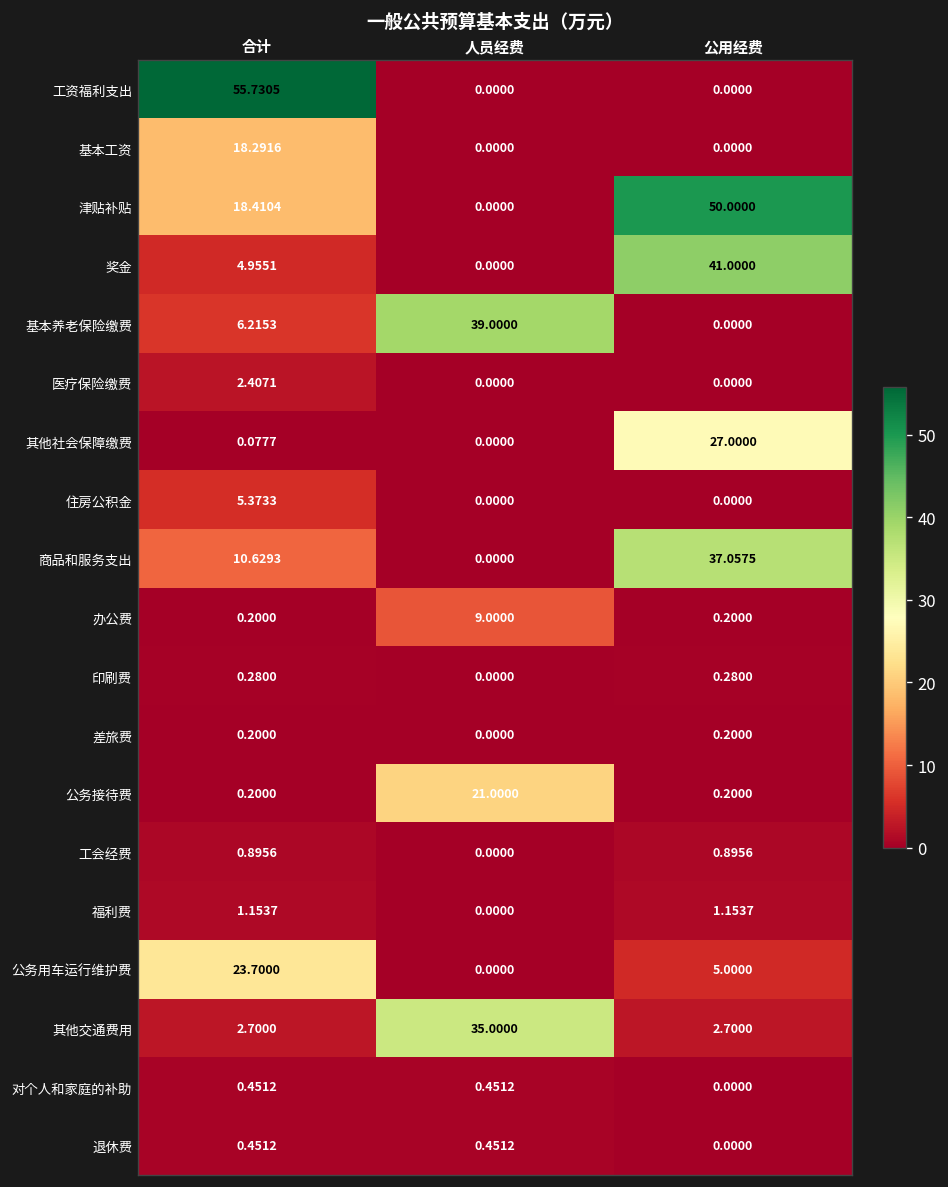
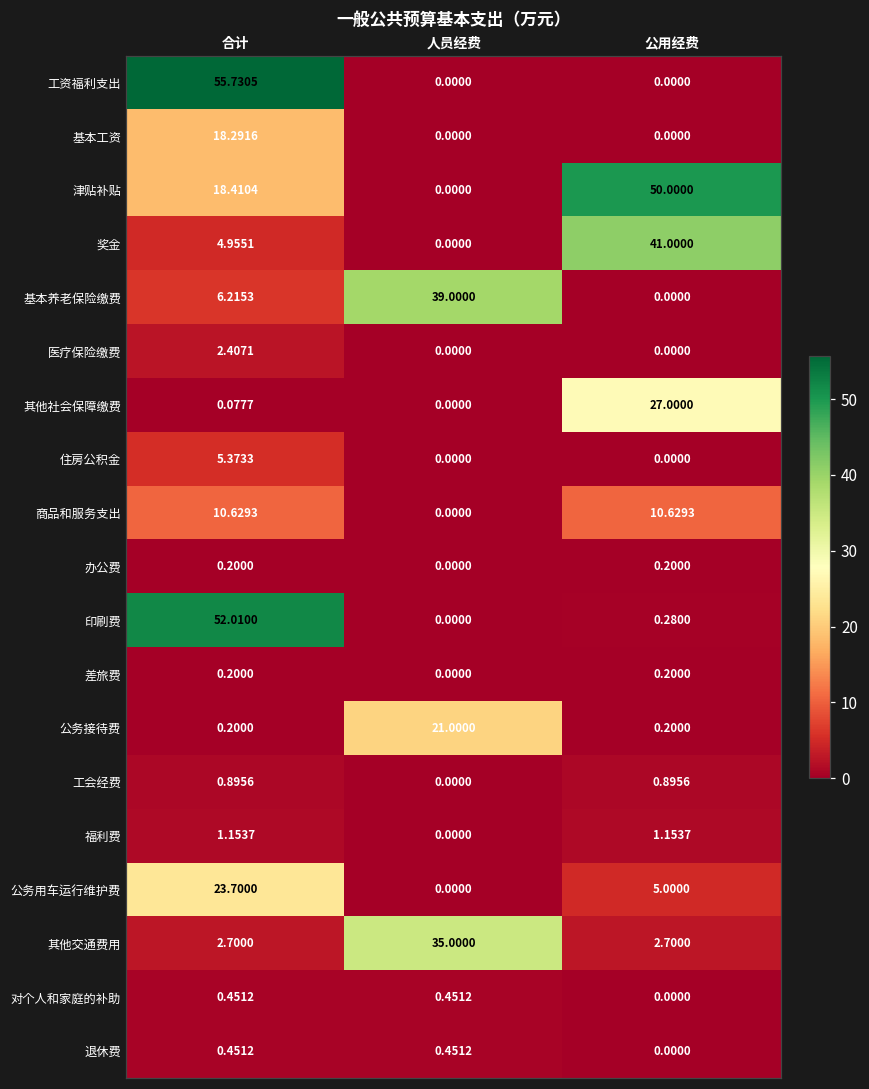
  {
    "工资福利支出": {
      "合计": 55.7305,
      "人员经费": 0.0000,
      "公用经费": 0.0000
    },
    "基本工资": {
      "合计": 18.2916,
      "人员经费": 0.0000,
      "公用经费": 0.0000
    },
    "津贴补贴": {
      "合计": 18.4104,
      "人员经费": 0.0000,
      "公用经费": 50.0000
    },
    "奖金": {
      "合计": 4.9551,
      "人员经费": 0.0000,
      "公用经费": 41.0000
    },
    "基本养老保险缴费": {
      "合计": 6.2153,
      "人员经费": 39.0000,
      "公用经费": 0.0000
    },
    "医疗保险缴费": {
      "合计": 2.4071,
      "人员经费": 0.0000,
      "公用经费": 0.0000
    },
    "其他社会保障缴费": {
      "合计": 0.0777,
      "人员经费": 0.0000,
      "公用经费": 27.0000
    },
    "住房公积金": {
      "合计": 5.3733,
      "人员经费": 0.0000,
      "公用经费": 0.0000
    },
    "商品和服务支出": {
      "合计": 10.6293,
      "人员经费": 0.0000,
-     "公用经费": 37.0575
+     "公用经费": 10.6293
    },
    "办公费": {
      "合计": 0.2000,
-     "人员经费": 9.0000,
+     "人员经费": 0.0000,
      "公用经费": 0.2000
    },
    "印刷费": {
-     "合计": 0.2800,
+     "合计": 52.0100,
      "人员经费": 0.0000,
      "公用经费": 0.2800
    },
    "差旅费": {
      "合计": 0.2000,
      "人员经费": 0.0000,
      "公用经费": 0.2000
    },
    "公务接待费": {
      "合计": 0.2000,
      "人员经费": 21.0000,
      "公用经费": 0.2000
    },
    "工会经费": {
      "合计": 0.8956,
      "人员经费": 0.0000,
      "公用经费": 0.8956
    },
    "福利费": {
      "合计": 1.1537,
      "人员经费": 0.0000,
      "公用经费": 1.1537
    },
    "公务用车运行维护费": {
      "合计": 23.7000,
      "人员经费": 0.0000,
      "公用经费": 5.0000
    },
    "其他交通费用": {
      "合计": 2.7000,
      "人员经费": 35.0000,
      "公用经费": 2.7000
    },
    "对个人和家庭的补助": {
      "合计": 0.4512,
      "人员经费": 0.4512,
      "公用经费": 0.0000
    },
    "退休费": {
      "合计": 0.4512,
      "人员经费": 0.4512,
      "公用经费": 0.0000
    }
  }
